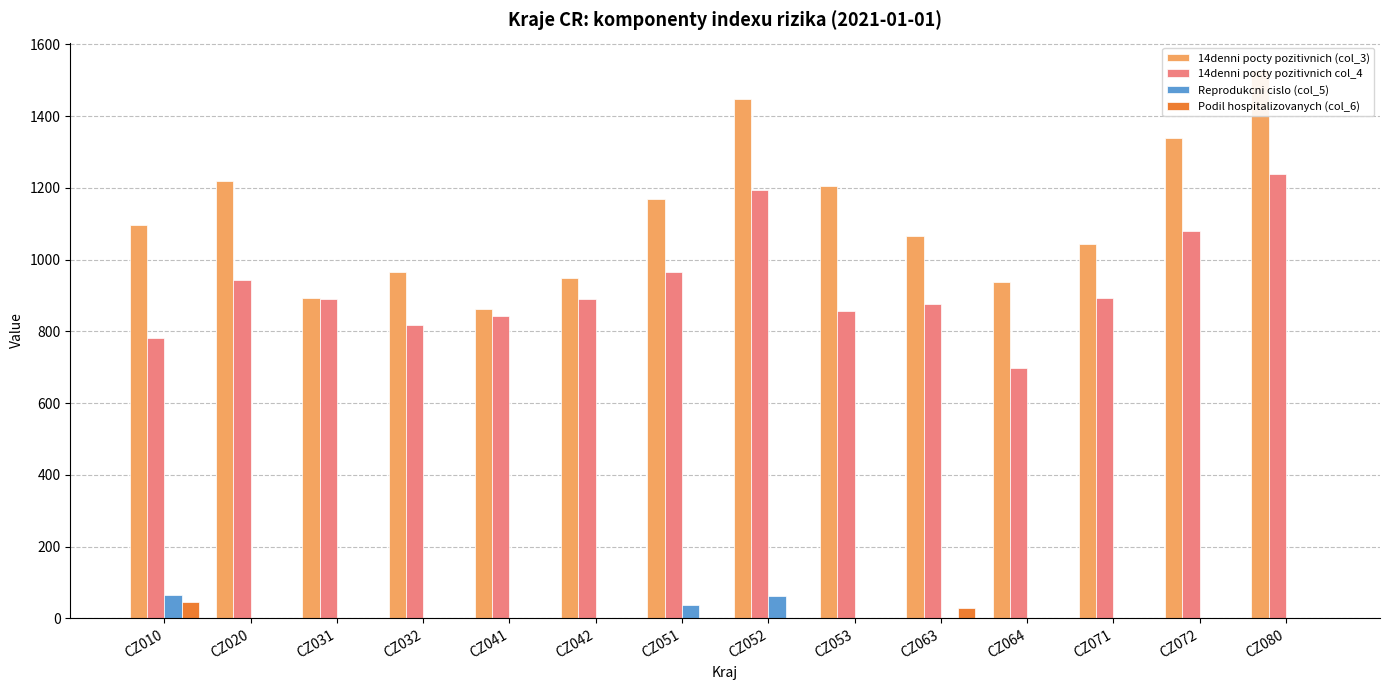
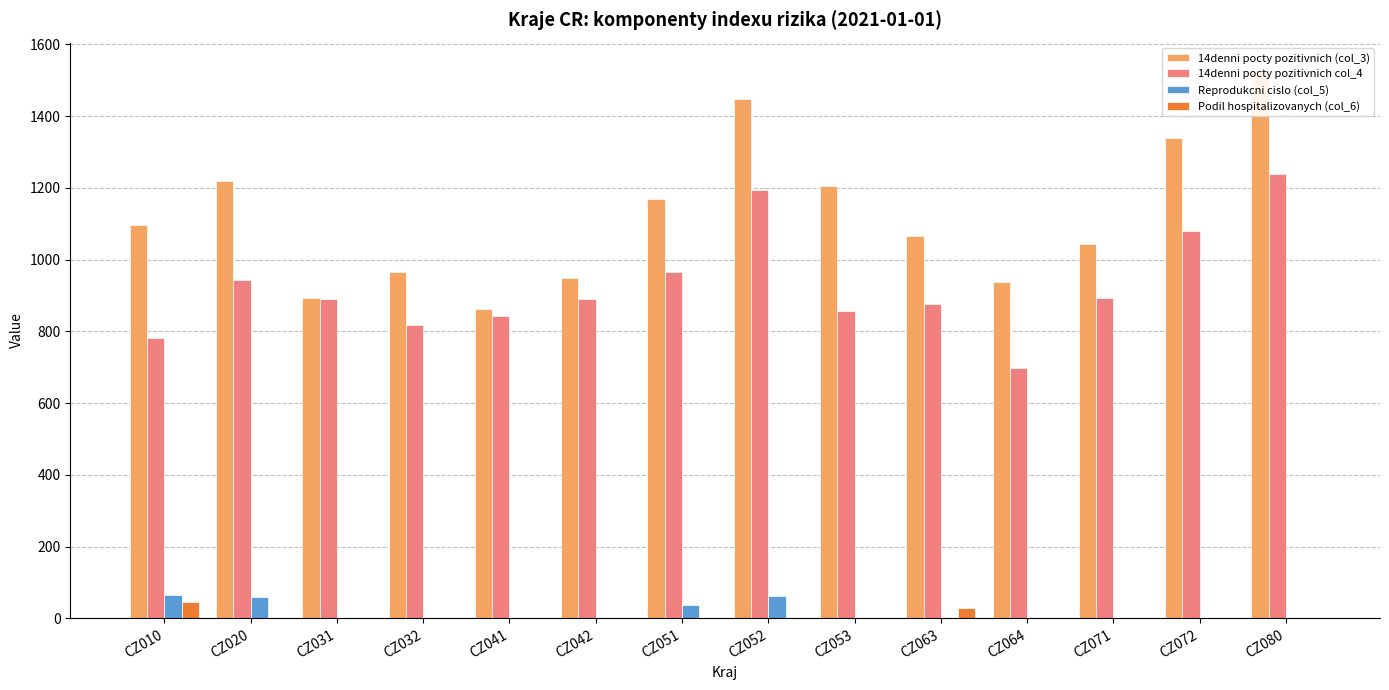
  {
    "Reprodukcni cislo (col_5)": {
      "CZ010": 70,
-     "CZ020": 0,
+     "CZ020": 60,
      "CZ051": 40,
      "CZ052": 60
    },
    "Podil hospitalizovanych (col_6)": {
      "CZ010": 50,
      "CZ063": 30
    }
  }
